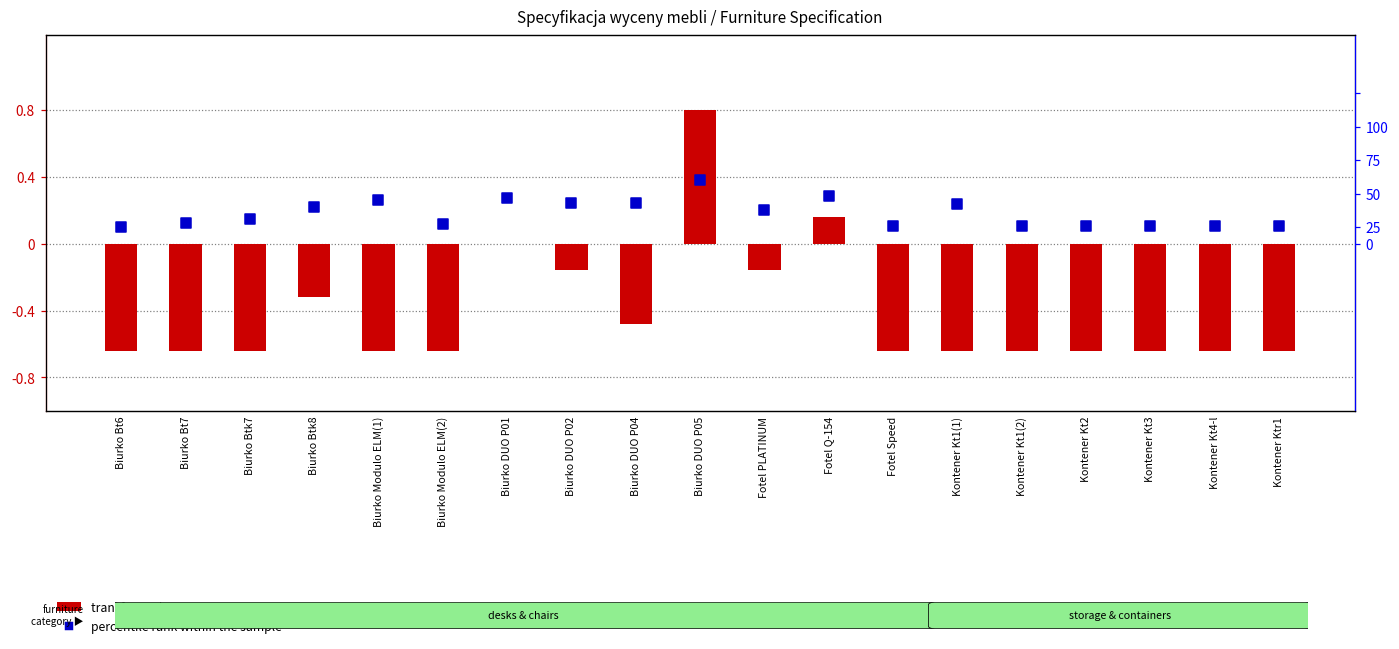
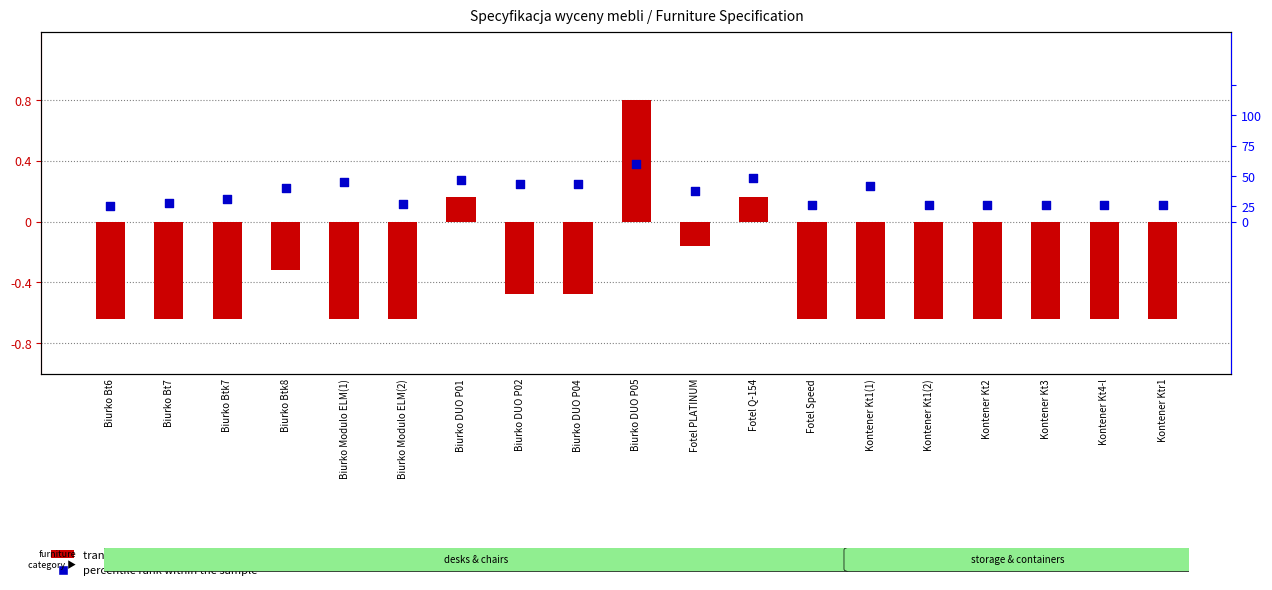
  {
    "transformed count": {
      "Biurko Bt6": -0.64,
      "Biurko Bt7": -0.64,
      "Biurko Btk7": -0.64,
      "Biurko Btk8": -0.32,
      "Biurko Modulo ELM(1)": -0.64,
      "Biurko Modulo ELM(2)": -0.64,
-     "Biurko DUO P01": 0.00,
-     "Biurko DUO P02": -0.16,
+     "Biurko DUO P01": 0.16,
+     "Biurko DUO P02": -0.48,
      "Biurko DUO P04": -0.48,
      "Biurko DUO P05": 0.80,
      "Fotel PLATINUM": -0.16,
      "Fotel Q-154": 0.16,
      "Fotel Speed": -0.64,
      "Kontener Kt1(1)": -0.64,
      "Kontener Kt1(2)": -0.64,
      "Kontener Kt2": -0.64,
      "Kontener Kt3": -0.64,
      "Kontener Kt4-l": -0.64,
      "Kontener Ktr1": -0.64
    }
  }
